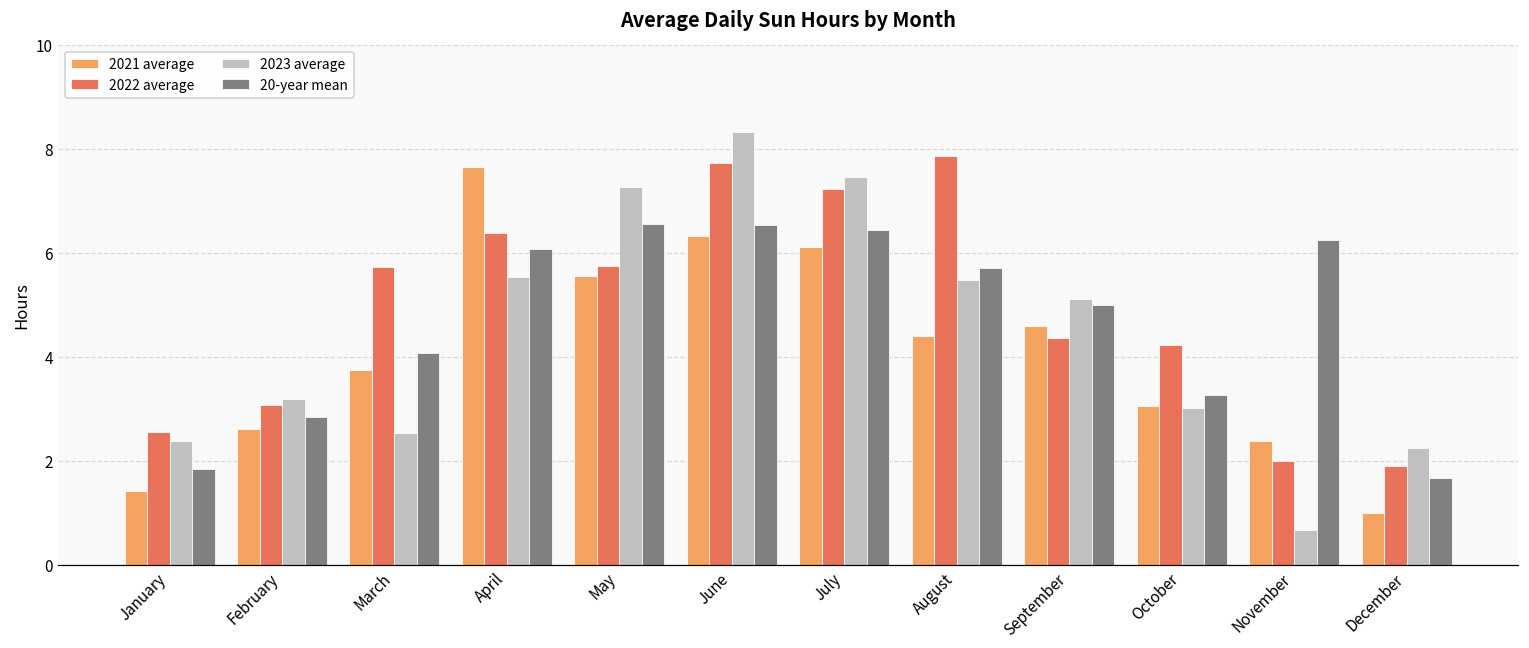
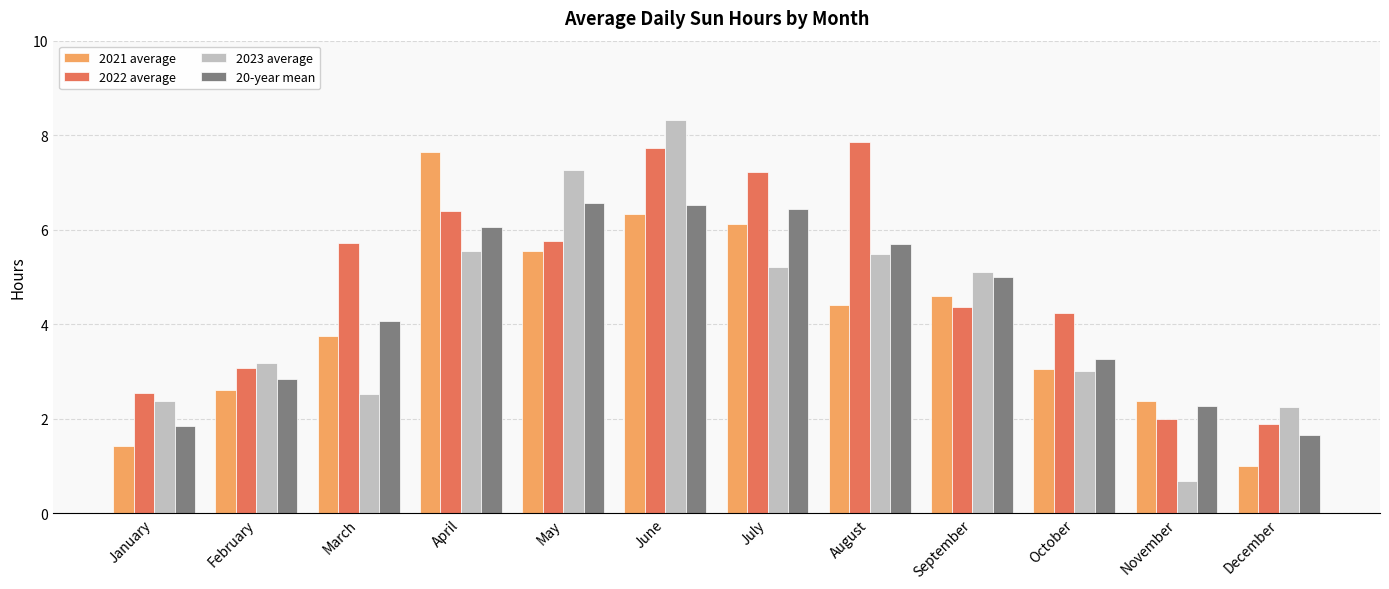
  {
    "2023 average": {
      "January": 2.4,
      "February": 3.2,
      "March": 2.5,
      "April": 5.5,
      "May": 7.3,
      "June": 8.3,
-     "July": 7.5,
+     "July": 5.2,
      "August": 5.5,
      "September": 5.1,
      "October": 3.0,
      "November": 0.7,
      "December": 2.2
    },
    "20-year mean": {
      "January": 1.8,
      "February": 2.8,
      "March": 4.1,
      "April": 6.1,
      "May": 6.6,
      "June": 6.5,
      "July": 6.4,
      "August": 5.7,
      "September": 5.0,
      "October": 3.3,
-     "November": 6.2,
+     "November": 2.3,
      "December": 1.7
    }
  }
